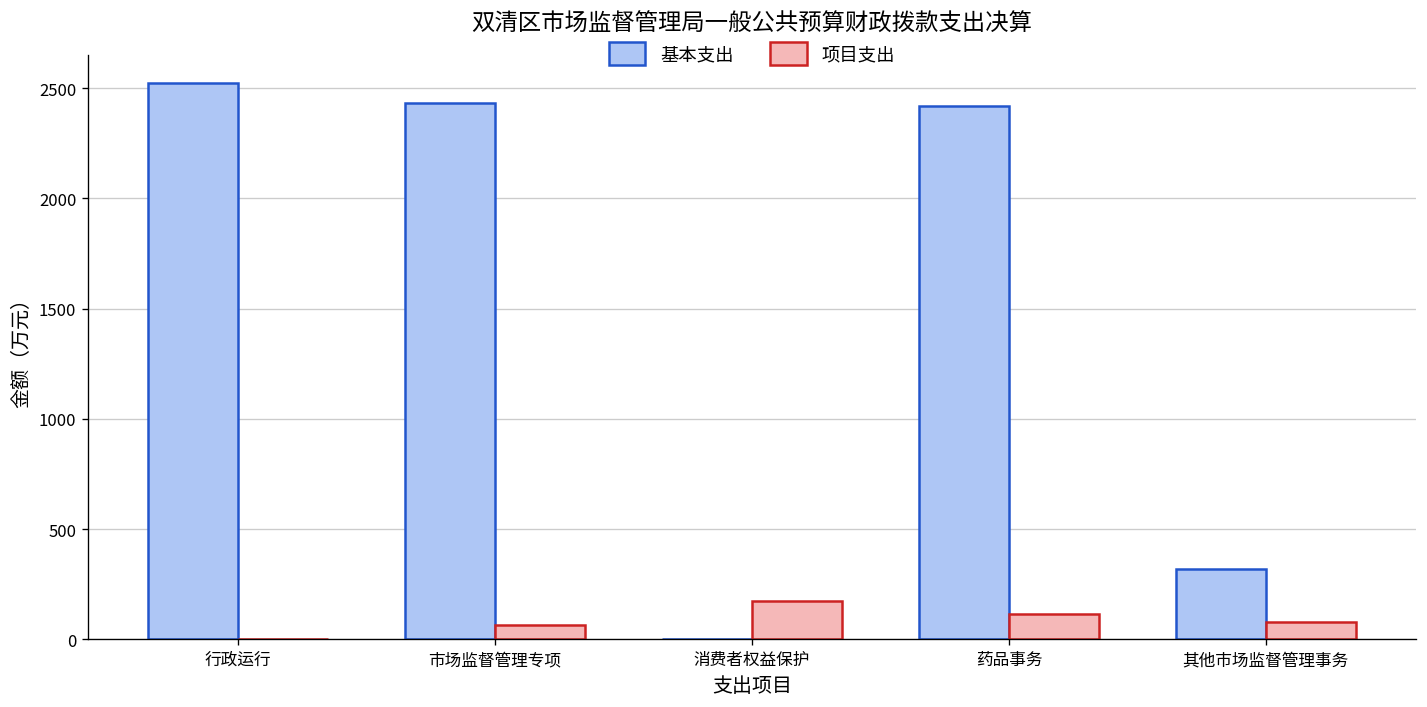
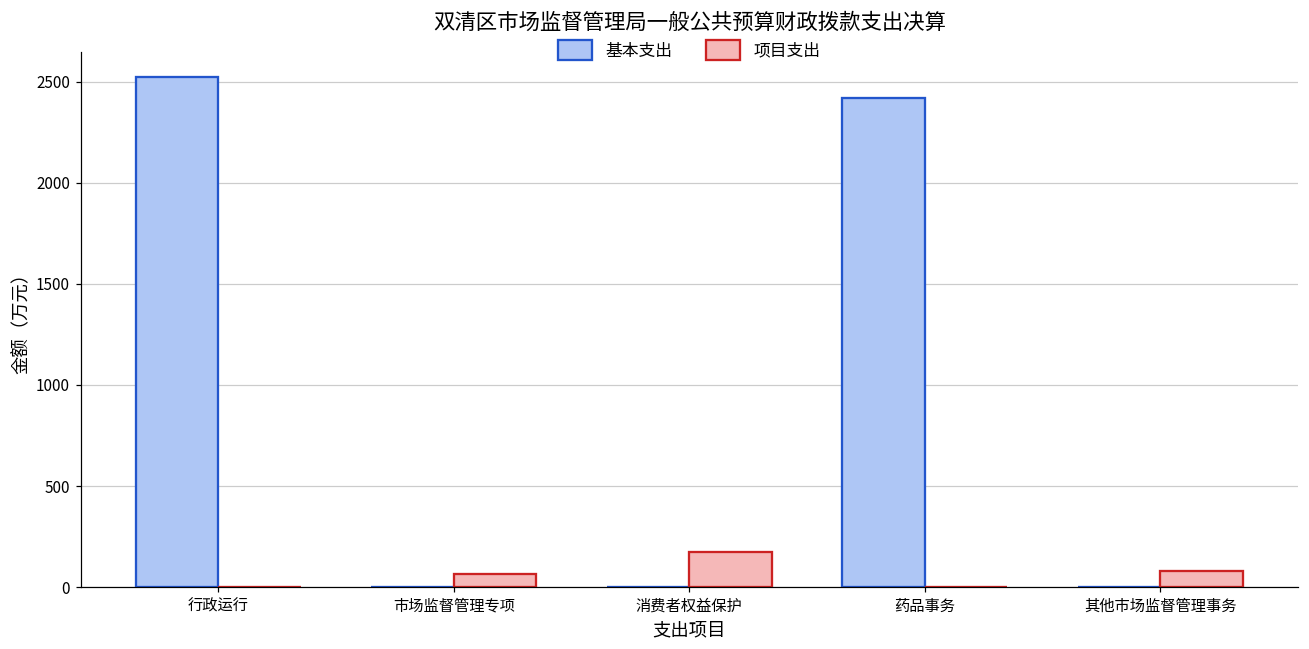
  {
    "基本支出": {
      "行政运行": 2520,
-     "市场监督管理专项": 2430,
+     "市场监督管理专项": 0,
      "消费者权益保护": 0,
      "药品事务": 2420,
-     "其他市场监督管理事务": 320
+     "其他市场监督管理事务": 0
    },
    "项目支出": {
      "行政运行": 0,
      "市场监督管理专项": 70,
      "消费者权益保护": 170,
-     "药品事务": 120,
+     "药品事务": 0,
      "其他市场监督管理事务": 80
    }
  }
